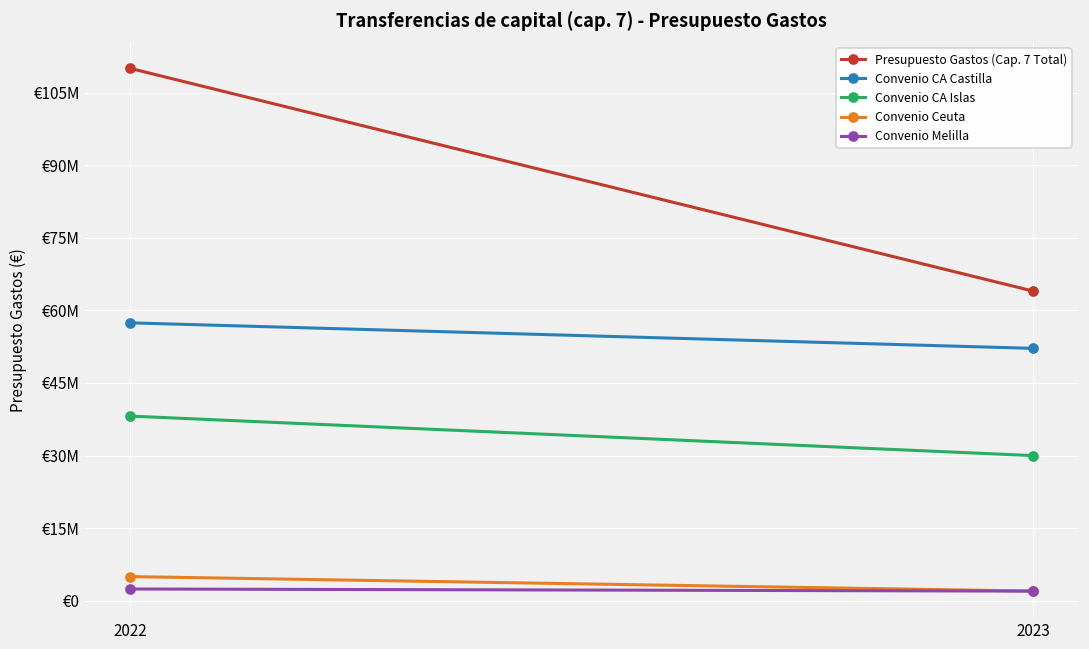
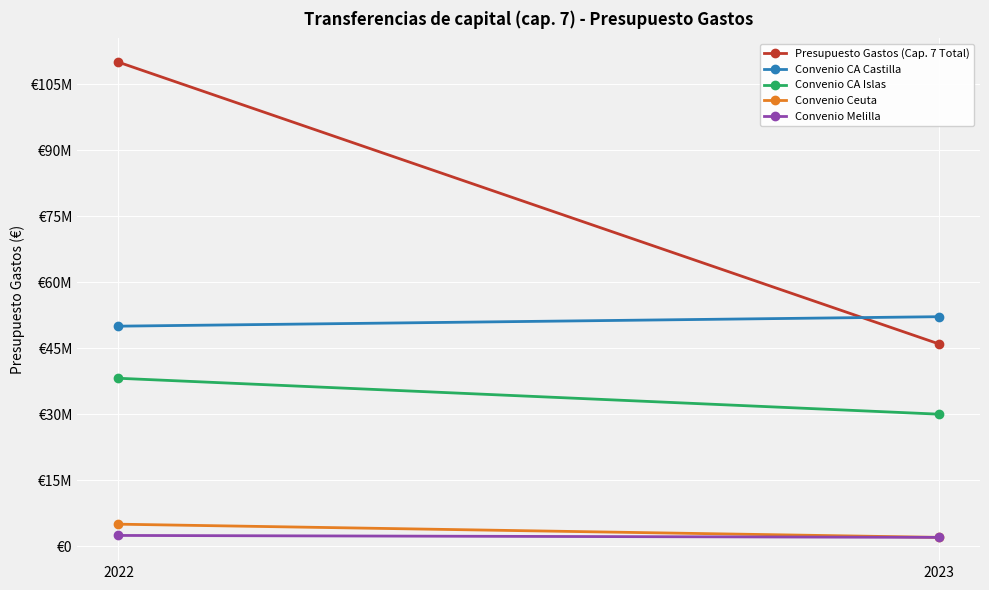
  {
    "Presupuesto Gastos (Cap. 7 Total)": {
      "2022": "€110000000",
-     "2023": "€64000000"
+     "2023": "€46000000"
    },
    "Convenio CA Castilla": {
-     "2022": "€57000000",
+     "2022": "€50000000",
      "2023": "€52000000"
    },
    "Convenio CA Islas": {
      "2022": "€38000000",
      "2023": "€30000000"
    },
    "Convenio Ceuta": {
      "2022": "€5000000"
    },
    "Convenio Melilla": {
      "2022": "€2000000"
    }
  }
